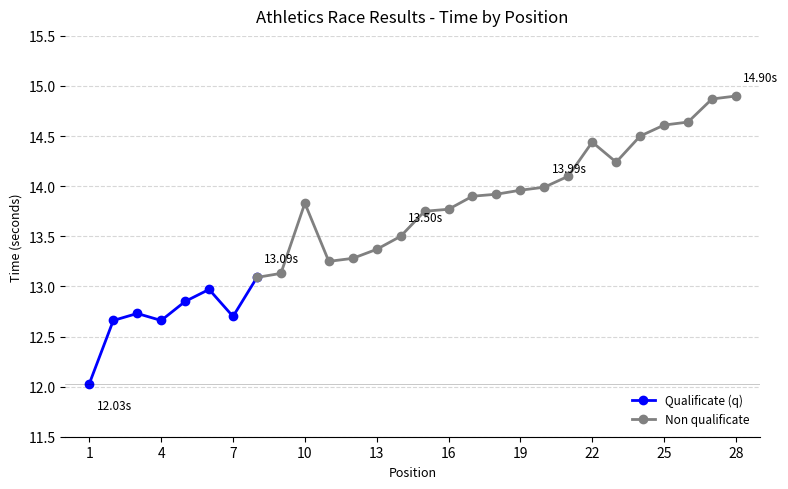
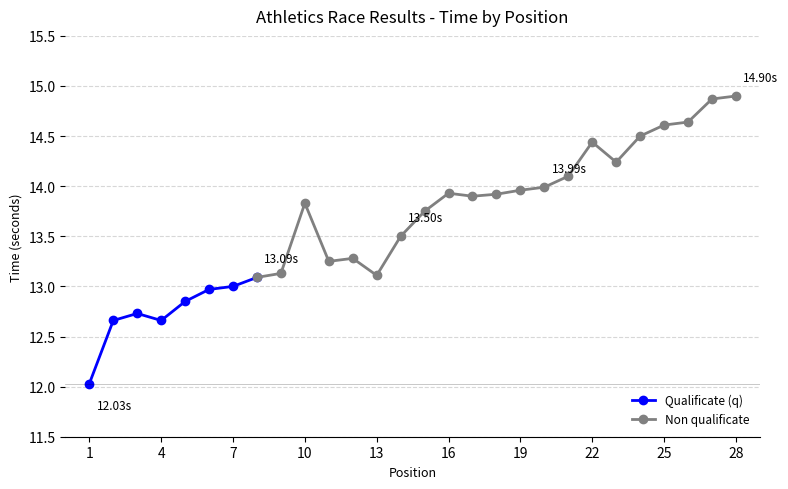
  {
    "Qualificate (q)": {
      "4": 12.66,
-     "7": 12.7
+     "7": 13.0
    },
    "Non qualificate": {
      "10": 13.83,
-     "13": 13.37,
-     "16": 13.77,
+     "13": 13.11,
+     "16": 13.93,
      "19": 13.96,
      "22": 14.44,
      "25": 14.61
    }
  }
